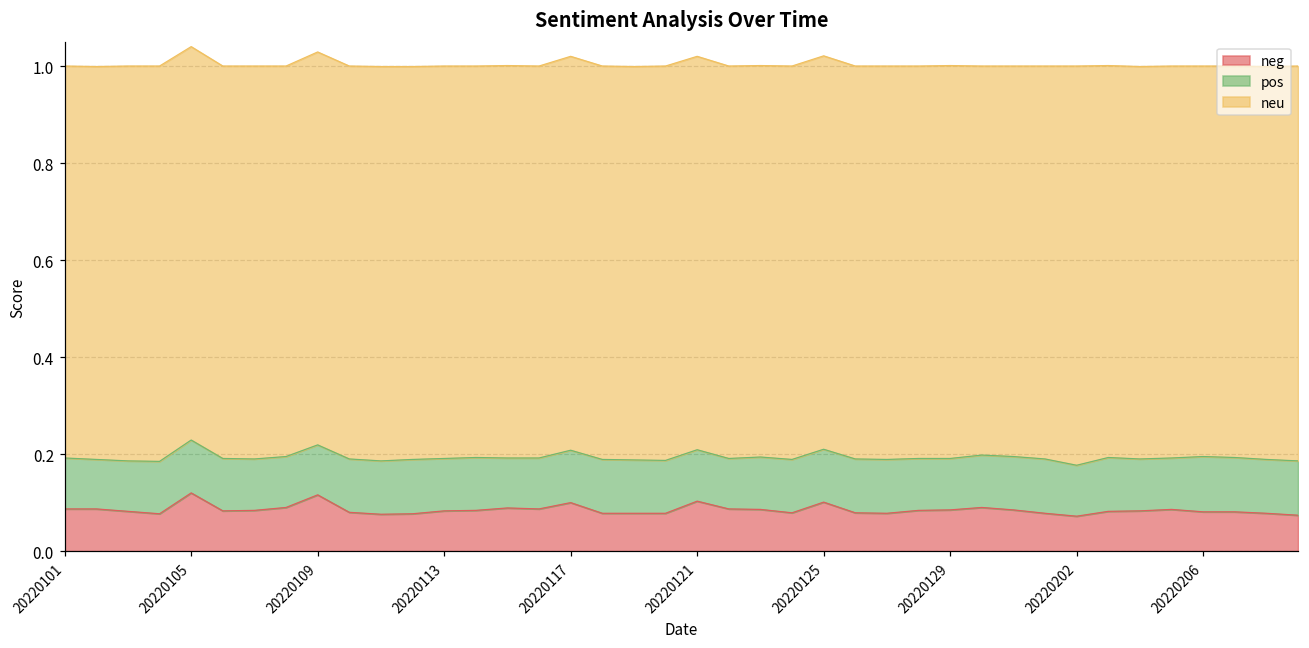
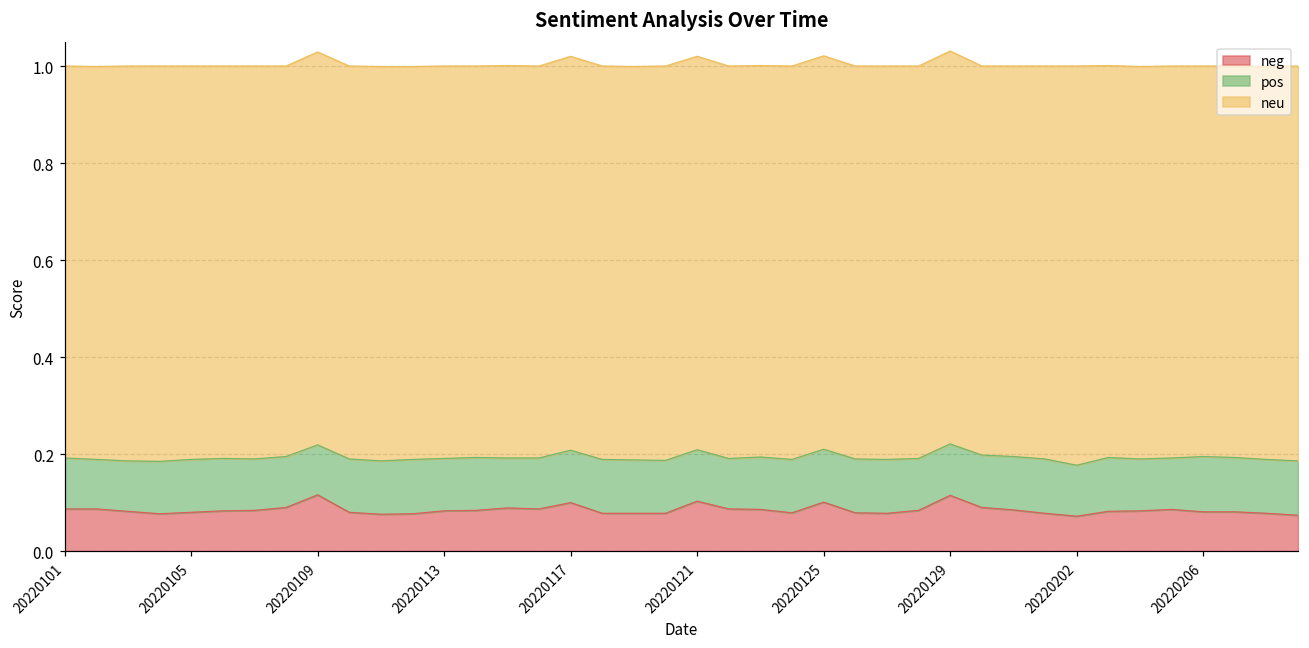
  {
    "neg": {
      "20220101": 0.09,
-     "20220105": 0.12,
+     "20220105": 0.08,
      "20220109": 0.12,
      "20220113": 0.08,
      "20220117": 0.10,
      "20220121": 0.10,
      "20220125": 0.10,
-     "20220129": 0.09,
+     "20220129": 0.12,
      "20220202": 0.07,
      "20220206": 0.08
    },
    "pos": {
      "20220101": 0.11,
      "20220105": 0.11,
      "20220109": 0.10,
      "20220113": 0.11,
      "20220117": 0.11,
      "20220121": 0.11,
      "20220125": 0.11,
      "20220129": 0.11,
      "20220202": 0.11,
      "20220206": 0.11
    },
    "neu": {
      "20220101": 0.81,
      "20220105": 0.81,
      "20220109": 0.81,
      "20220113": 0.81,
      "20220117": 0.81,
      "20220121": 0.81,
      "20220125": 0.81,
      "20220129": 0.81,
      "20220202": 0.82,
      "20220206": 0.80
    }
  }
